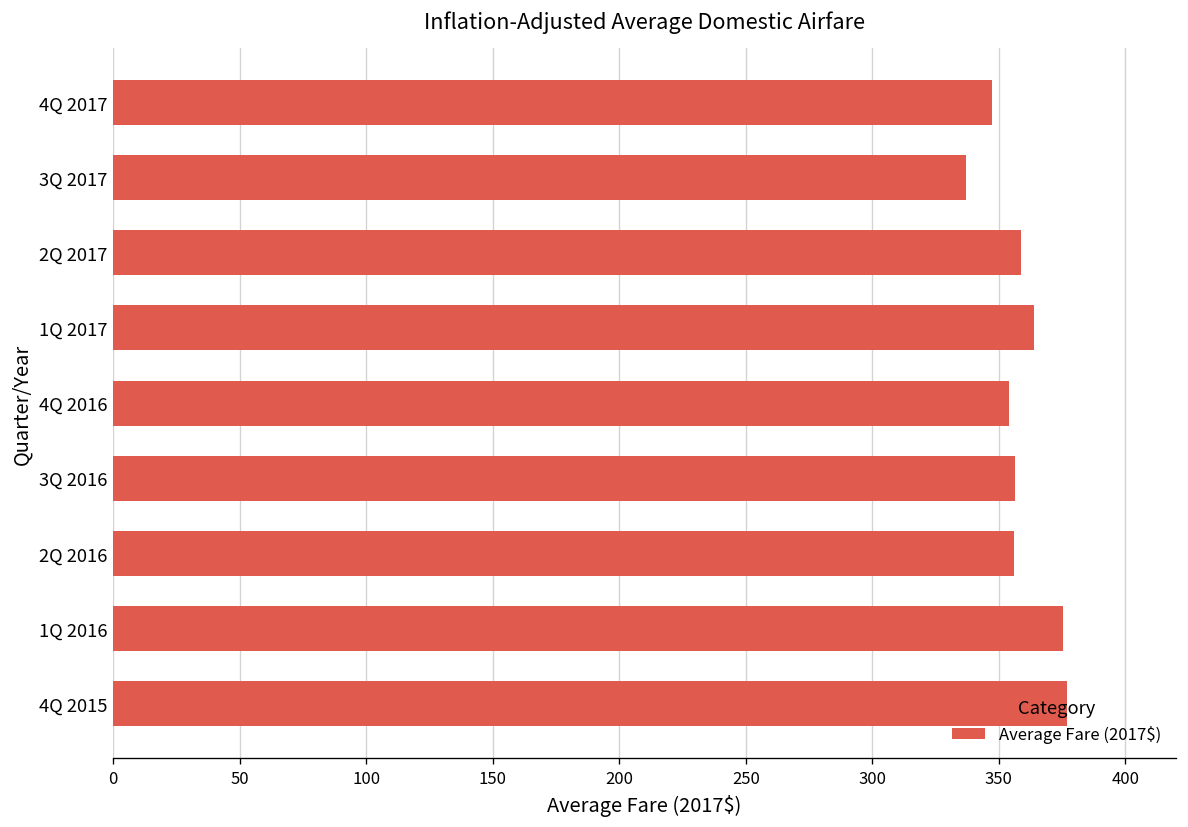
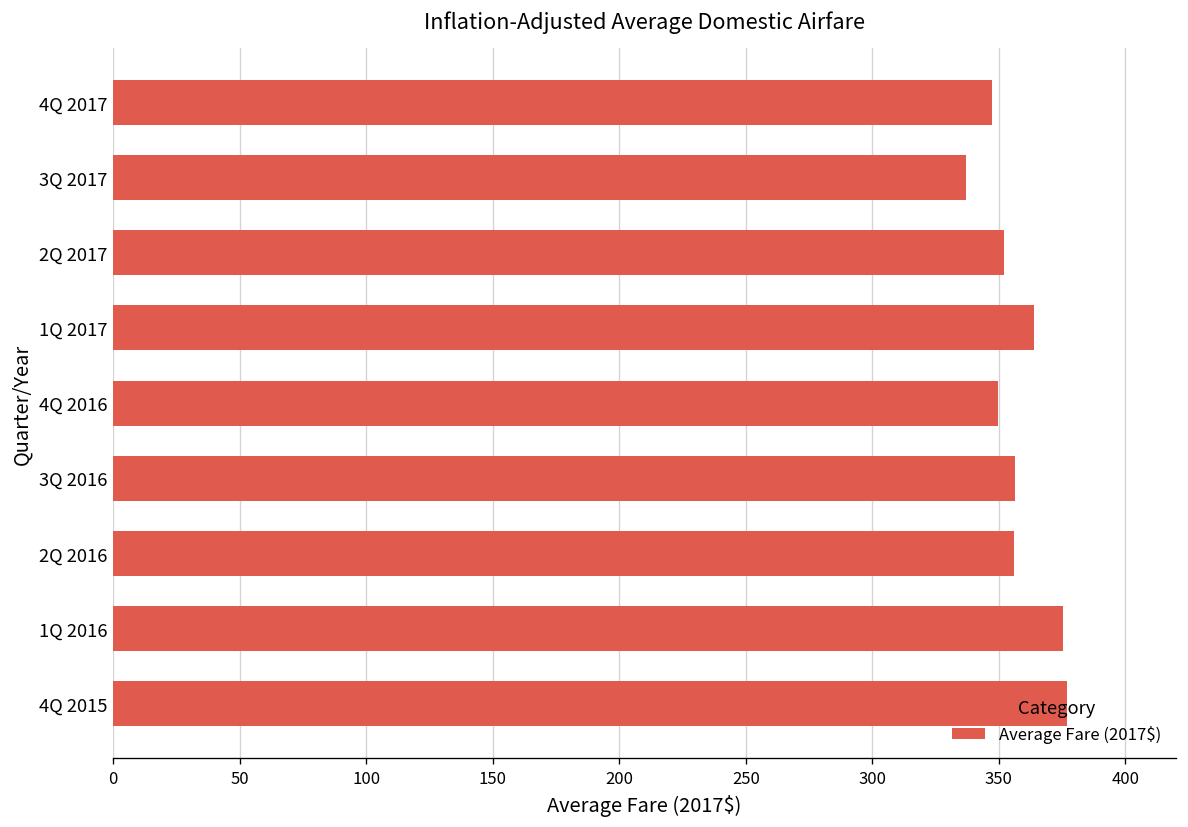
  {
    "4Q 2017": 347,
    "3Q 2017": 337,
-   "2Q 2017": 359,
+   "2Q 2017": 352,
    "1Q 2017": 364,
-   "4Q 2016": 354,
+   "4Q 2016": 350,
    "3Q 2016": 356,
    "2Q 2016": 356,
    "1Q 2016": 375,
    "4Q 2015": 377
  }
